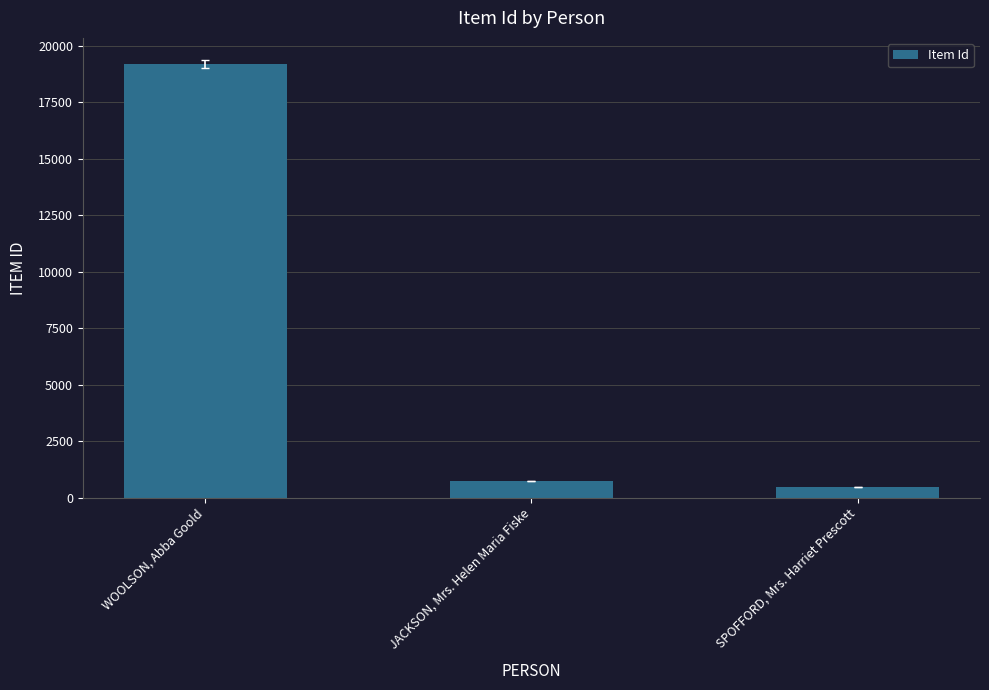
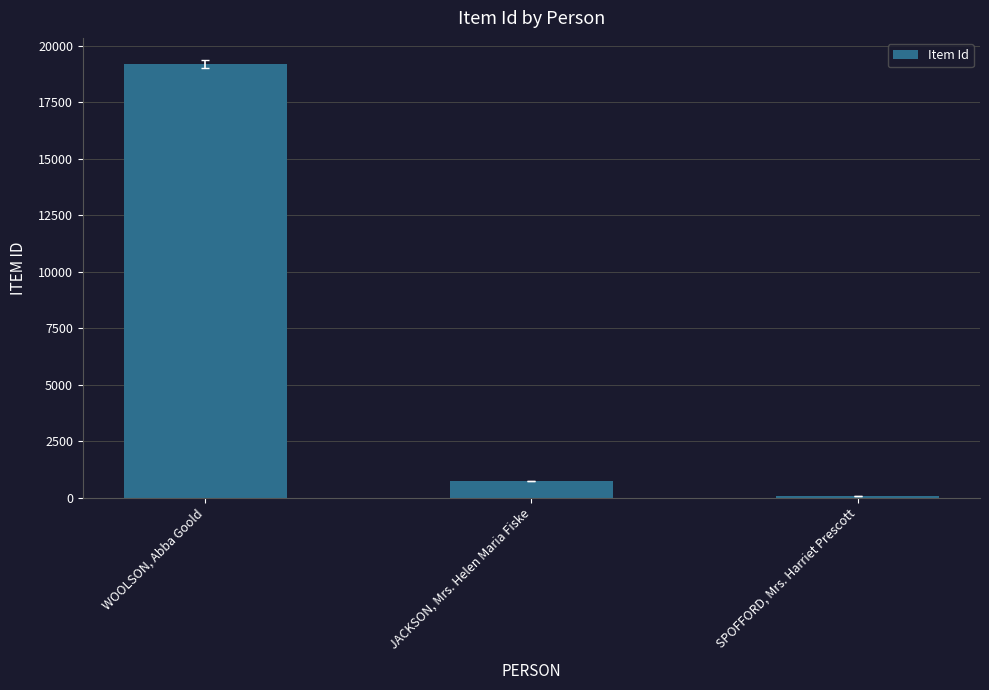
  {
    "Item Id": {
      "WOOLSON, Abba Goold": 19200,
      "JACKSON, Mrs. Helen Maria Fiske": 700,
-     "SPOFFORD, Mrs. Harriet Prescott": 500
+     "SPOFFORD, Mrs. Harriet Prescott": 100
    }
  }
